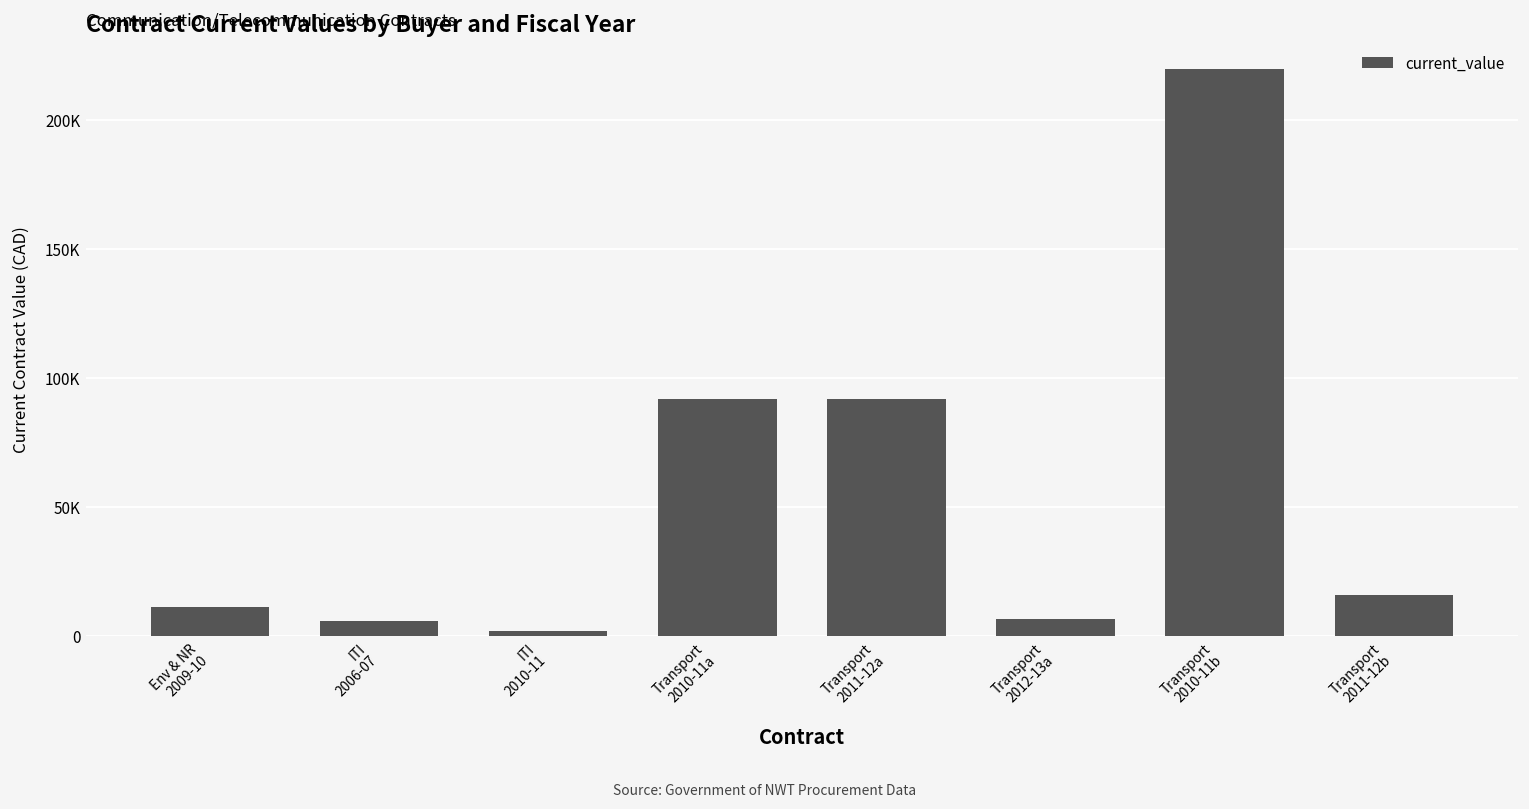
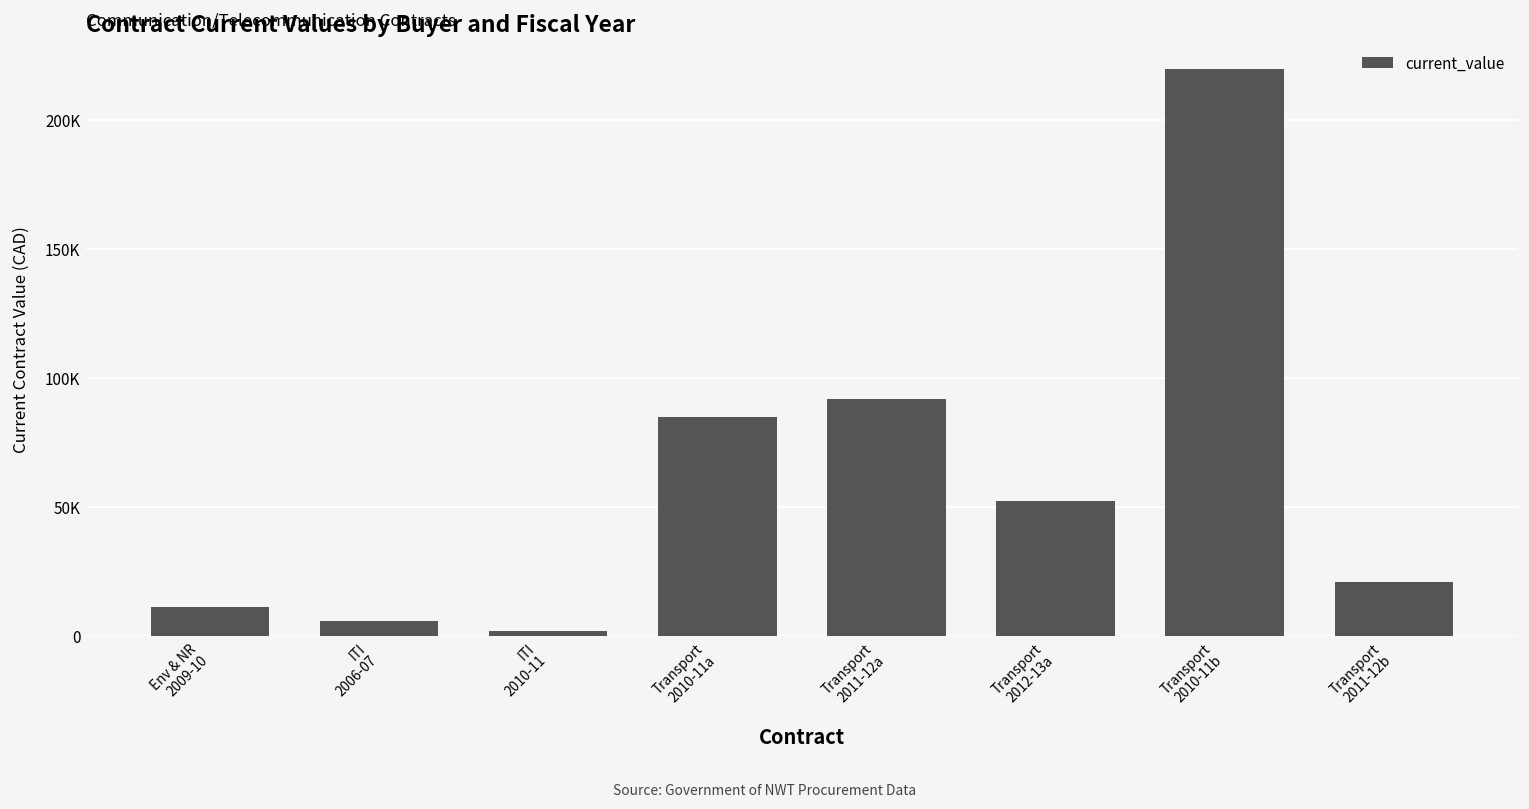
  {
    "Env & NR 2009-10": 11000,
    "ITI 2006-07": 6000,
    "ITI 2010-11": 2000,
-   "Transport 2010-11a": 92000,
+   "Transport 2010-11a": 85000,
    "Transport 2011-12a": 92000,
-   "Transport 2012-13a": 7000,
+   "Transport 2012-13a": 52000,
    "Transport 2010-11b": 220000,
-   "Transport 2011-12b": 16000
+   "Transport 2011-12b": 21000
  }
